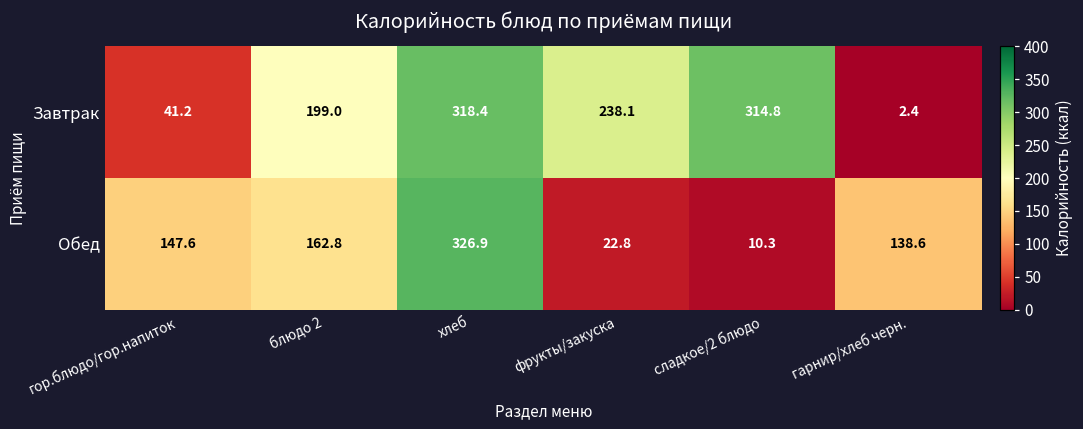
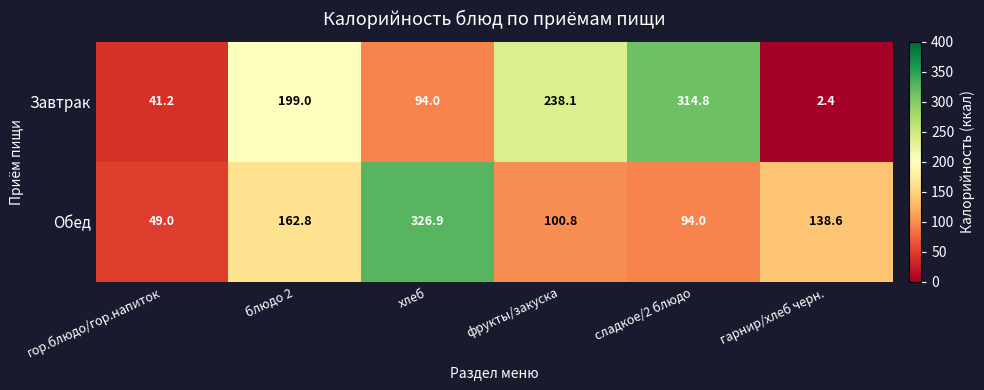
  {
    "Завтрак": {
      "гор.блюдо/гор.напиток": 41.2,
      "блюдо 2": 199.0,
-     "хлеб": 318.4,
+     "хлеб": 94.0,
      "фрукты/закуска": 238.1,
      "сладкое/2 блюдо": 314.8,
      "гарнир/хлеб черн.": 2.4
    },
    "Обед": {
-     "гор.блюдо/гор.напиток": 147.6,
+     "гор.блюдо/гор.напиток": 49.0,
      "блюдо 2": 162.8,
      "хлеб": 326.9,
-     "фрукты/закуска": 22.8,
-     "сладкое/2 блюдо": 10.3,
+     "фрукты/закуска": 100.8,
+     "сладкое/2 блюдо": 94.0,
      "гарнир/хлеб черн.": 138.6
    }
  }
